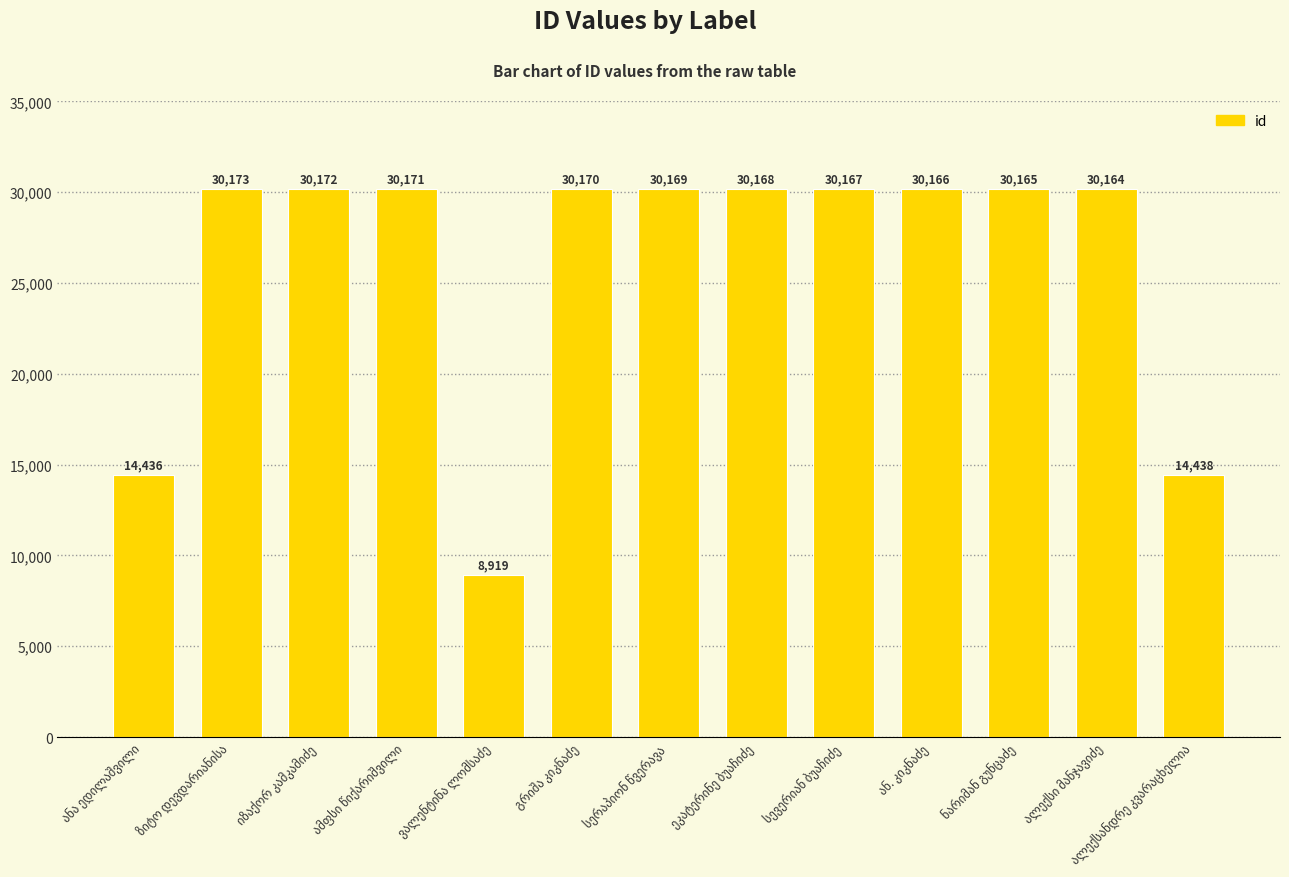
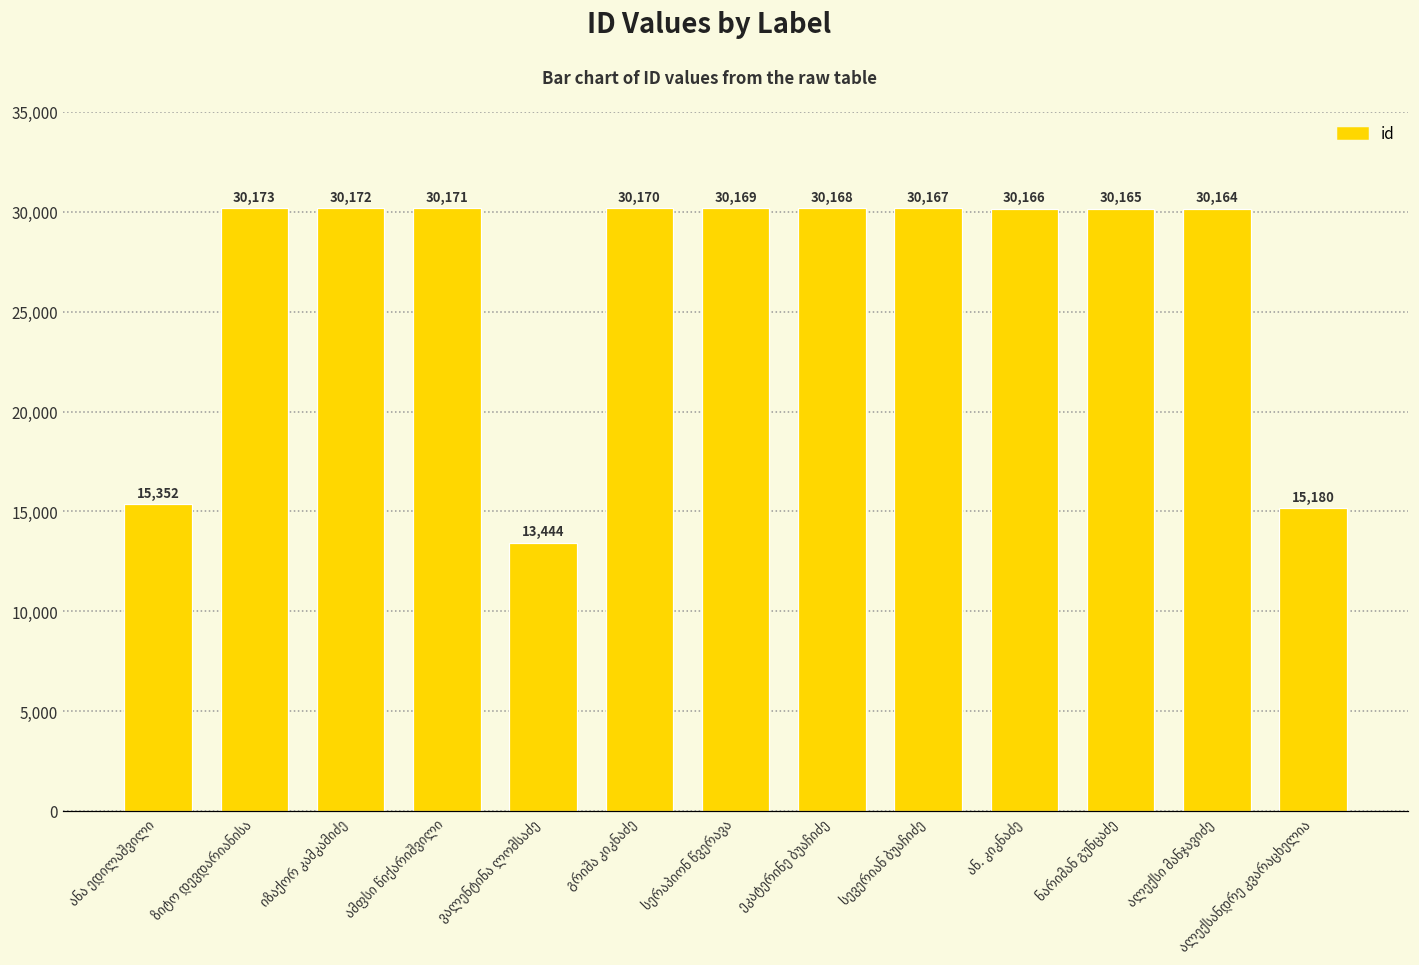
  {
-   "ანა ედილაშვილი": "14,436",
+   "ანა ედილაშვილი": "15,352",
    "ზიტო დევდარიანისა": "30,173",
    "იზაქორ კამკამიძე": "30,172",
    "ამფსი წიქარიშვილი": "30,171",
-   "ვალენტინა ლომსაძე": "8,919",
+   "ვალენტინა ლომსაძე": "13,444",
    "გრიშა კიკნაძე": "30,170",
    "სერაპიონ წვერავა": "30,169",
    "ეკატერინე ბუაჩიძე": "30,168",
    "სევერიან ბუაჩიძე": "30,167",
    "ან. კიკნაძე": "30,166",
    "ნარიმან გუნცაძე": "30,165",
    "ალექსი მანჯავიძე": "30,164",
-   "ალექსანდრე კვარაცხელია": "14,438"
+   "ალექსანდრე კვარაცხელია": "15,180"
  }
